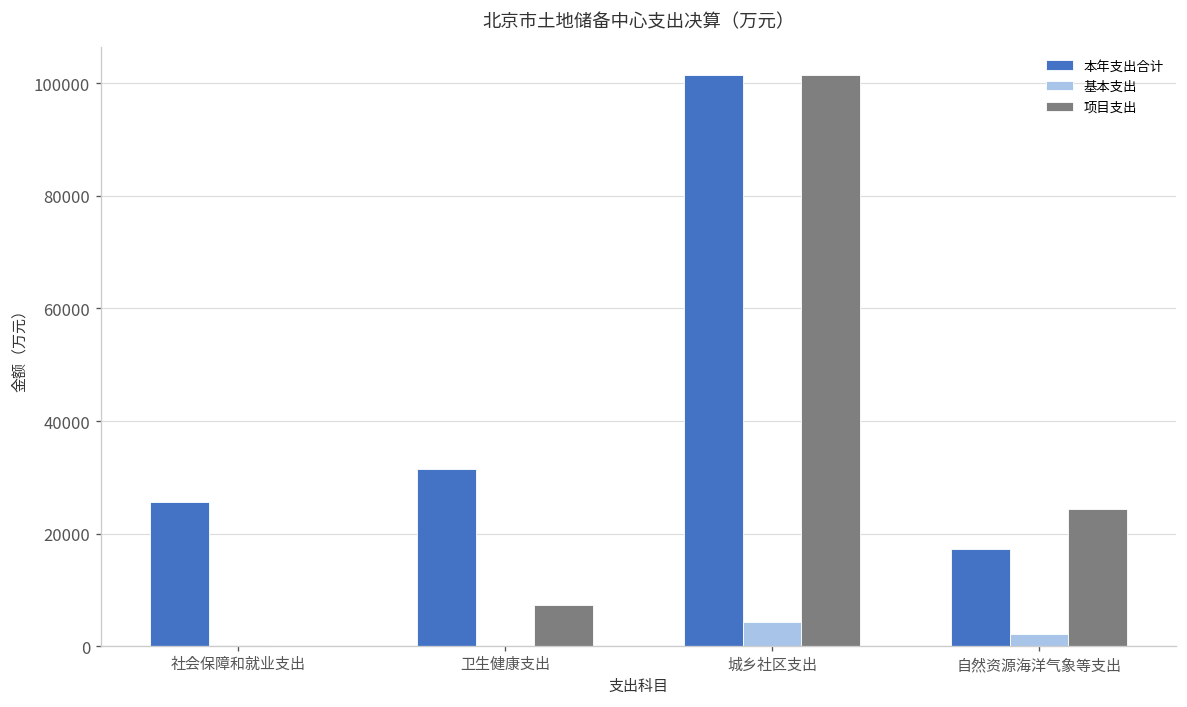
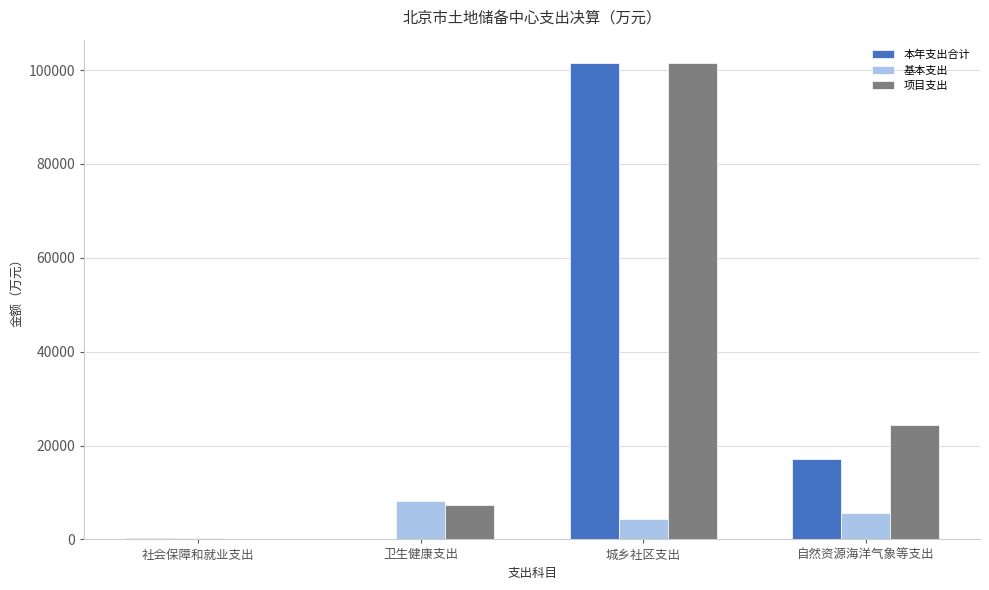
  {
    "本年支出合计": {
-     "社会保障和就业支出": 26000,
-     "卫生健康支出": 31000,
+     "社会保障和就业支出": 0,
+     "卫生健康支出": 0,
      "城乡社区支出": 101000,
      "自然资源海洋气象等支出": 17000
    },
    "基本支出": {
-     "卫生健康支出": 0,
+     "卫生健康支出": 8000,
      "城乡社区支出": 4000,
-     "自然资源海洋气象等支出": 2000
+     "自然资源海洋气象等支出": 6000
    },
    "项目支出": {
      "社会保障和就业支出": 0,
      "卫生健康支出": 7000,
      "城乡社区支出": 101000,
      "自然资源海洋气象等支出": 24000
    }
  }
